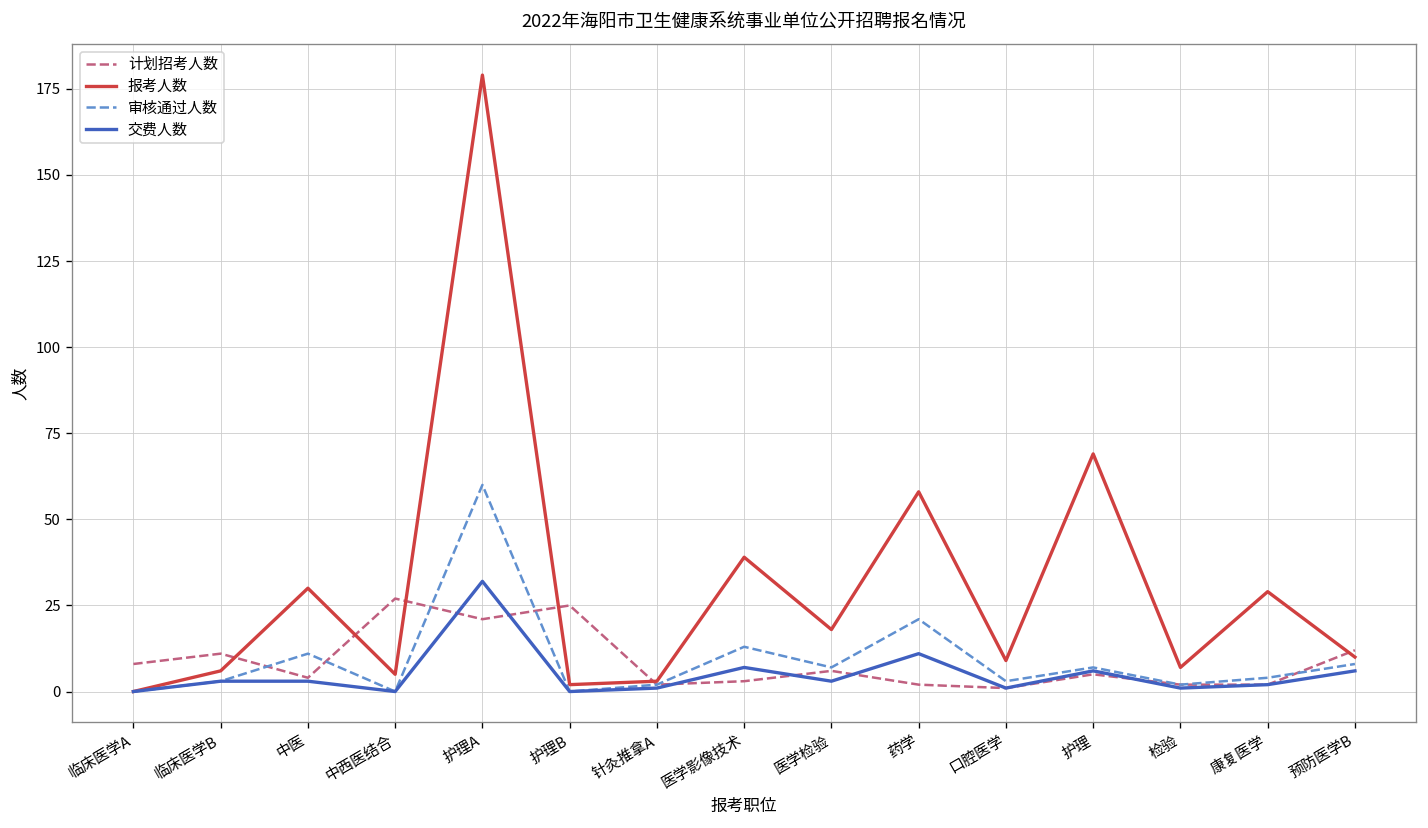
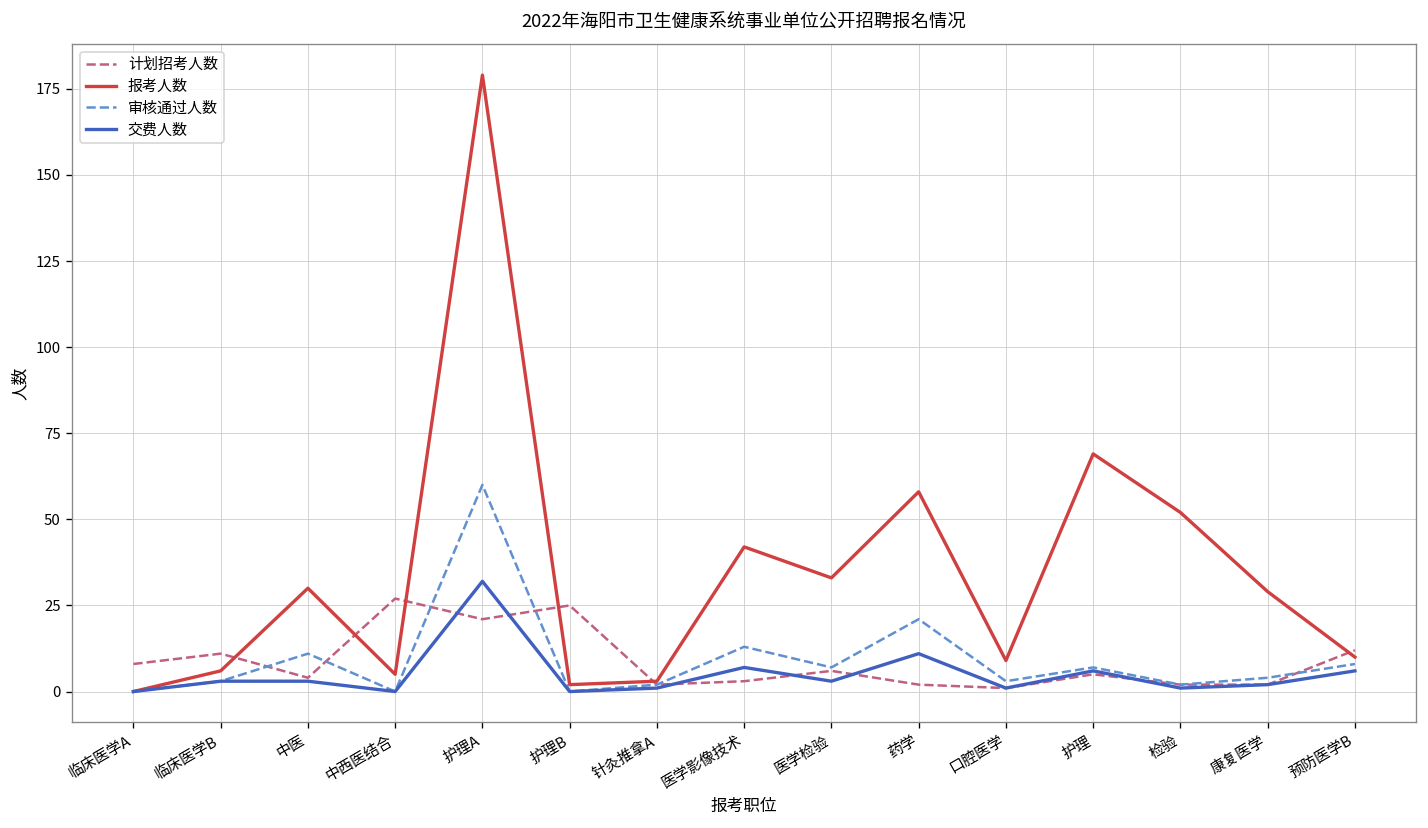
  {
    "计划招考人数": {
      "临床医学A": 8,
      "临床医学B": 11,
      "中医": 4,
      "中西医结合": 27,
      "护理A": 21,
      "护理B": 25,
      "医学影像技术": 3,
      "医学检验": 6,
      "药学": 2,
      "护理": 5,
      "预防医学B": 12
    },
    "报考人数": {
      "临床医学B": 6,
      "中医": 30,
      "中西医结合": 5,
      "护理A": 179,
      "护理B": 2,
      "针灸推拿A": 3,
-     "医学影像技术": 39,
-     "医学检验": 18,
+     "医学影像技术": 42,
+     "医学检验": 33,
      "药学": 58,
      "口腔医学": 9,
      "护理": 69,
-     "检验": 7,
+     "检验": 52,
      "康复医学": 29,
      "预防医学B": 10
    }
  }
